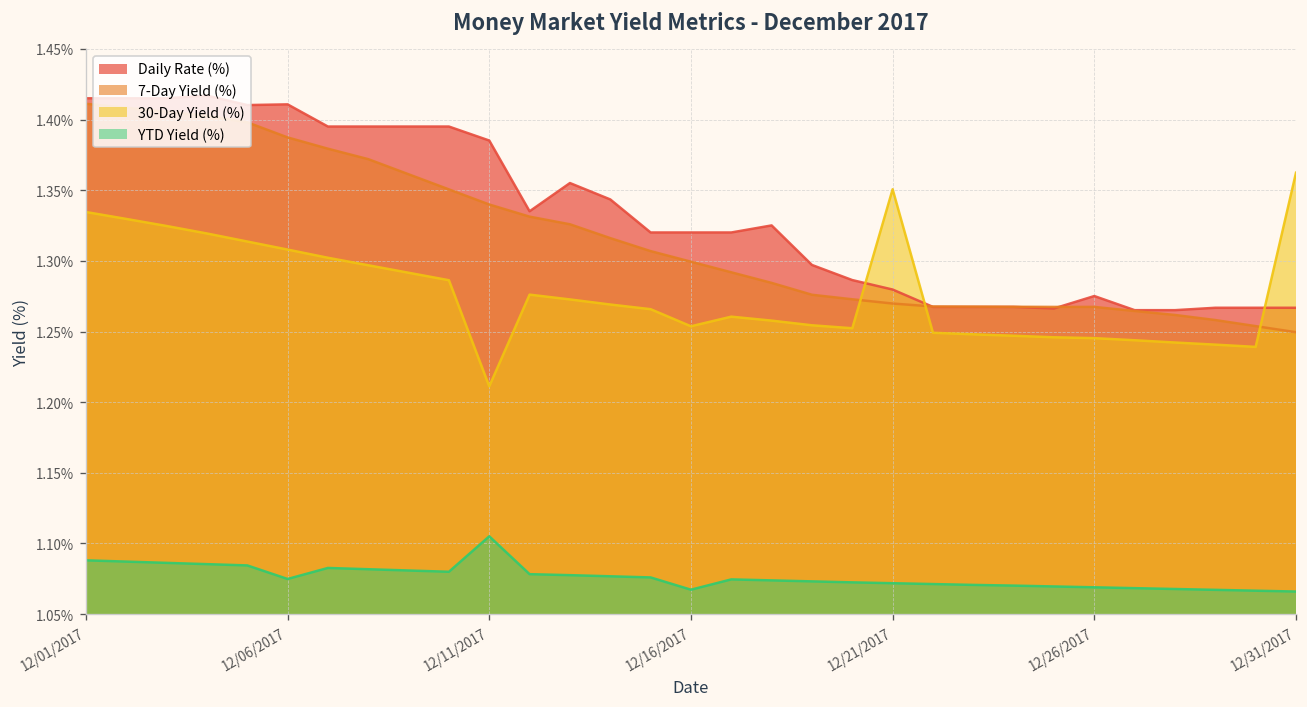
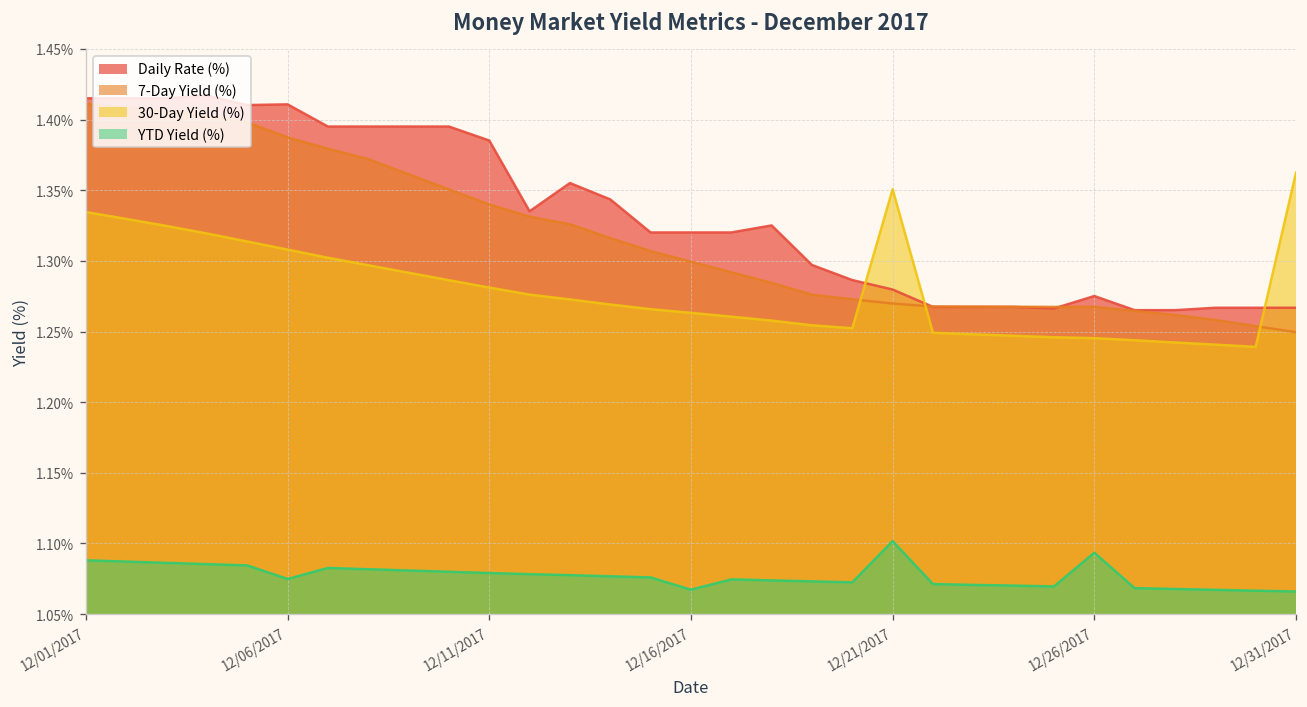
  {
    "30-Day Yield (%)": {
      "12/01/2017": "1.335%",
      "12/06/2017": "1.308%",
-     "12/11/2017": "1.211%",
-     "12/16/2017": "1.254%",
+     "12/11/2017": "1.281%",
+     "12/16/2017": "1.263%",
      "12/21/2017": "1.351%",
      "12/26/2017": "1.245%",
      "12/31/2017": "1.362%"
    },
    "YTD Yield (%)": {
      "12/01/2017": "1.088%",
      "12/06/2017": "1.075%",
-     "12/11/2017": "1.105%",
+     "12/11/2017": "1.079%",
      "12/16/2017": "1.067%",
-     "12/21/2017": "1.072%",
-     "12/26/2017": "1.069%",
+     "12/21/2017": "1.102%",
+     "12/26/2017": "1.093%",
      "12/31/2017": "1.066%"
    }
  }
